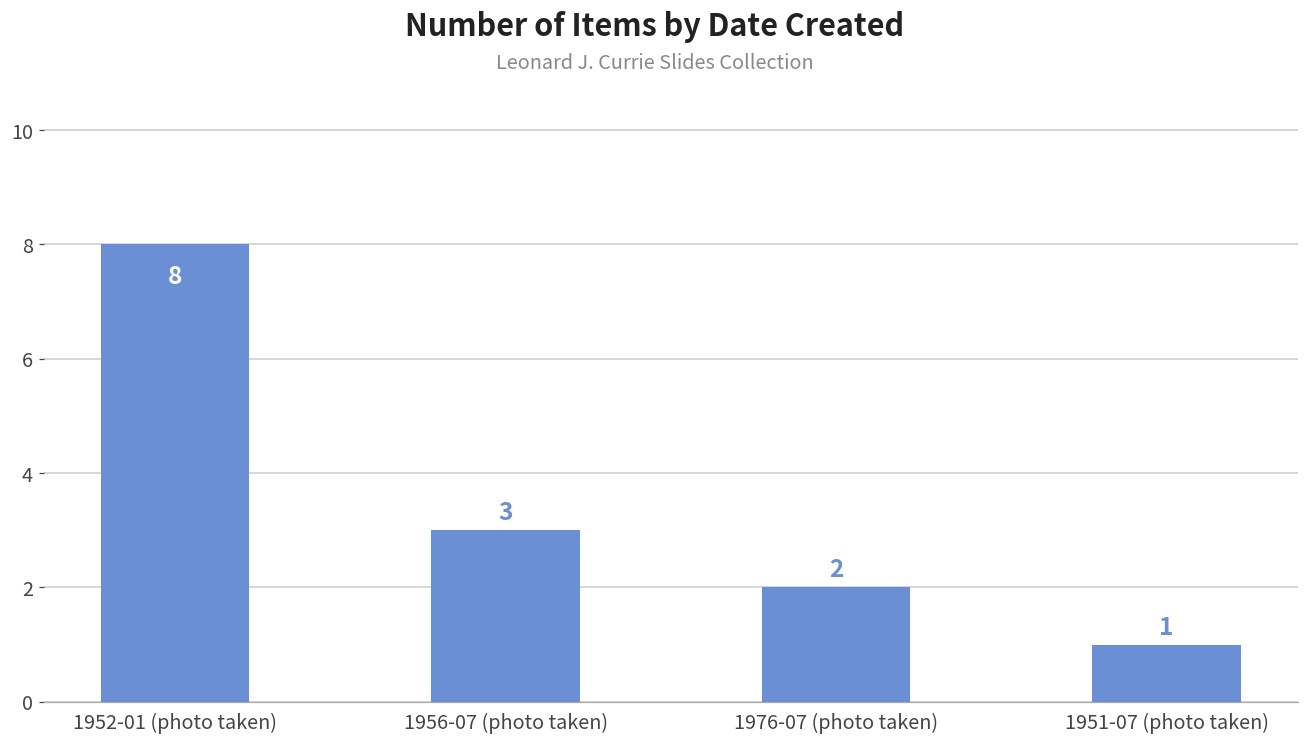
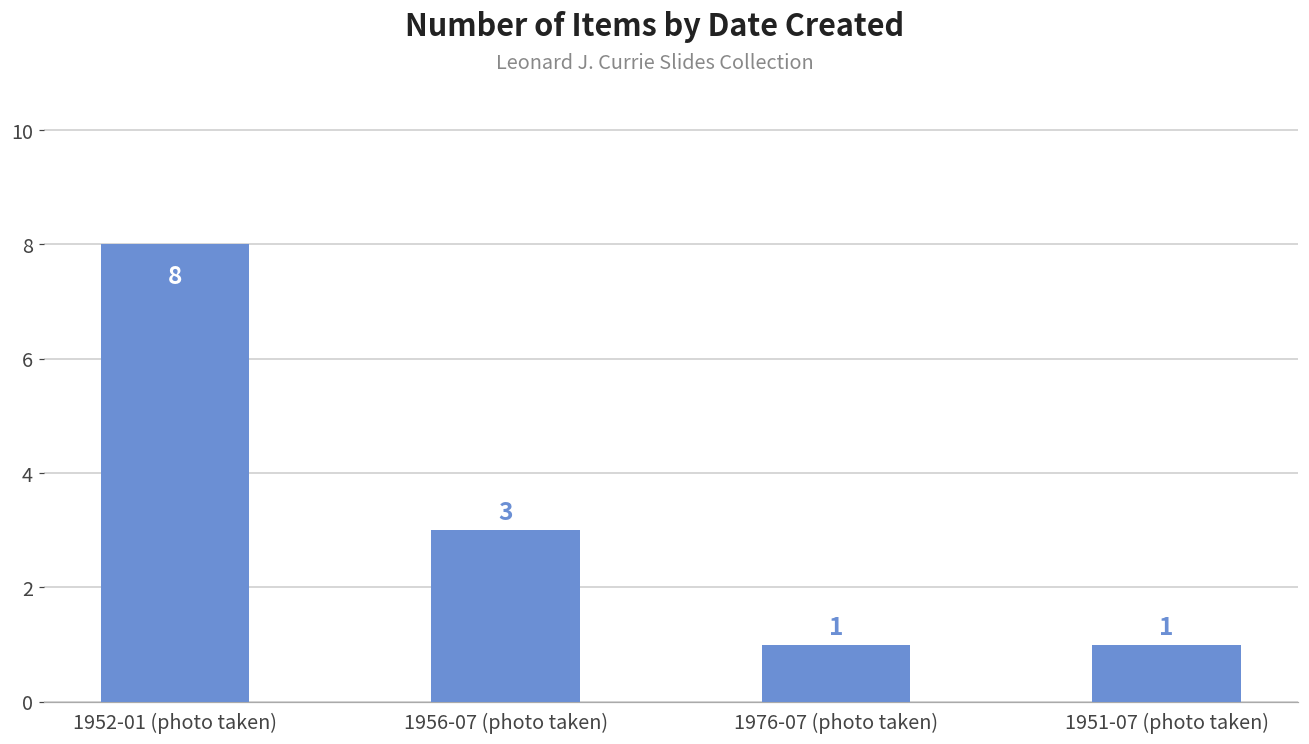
  {
    "1952-01 (photo taken)": 8,
    "1956-07 (photo taken)": 3,
-   "1976-07 (photo taken)": 2,
+   "1976-07 (photo taken)": 1,
    "1951-07 (photo taken)": 1
  }
